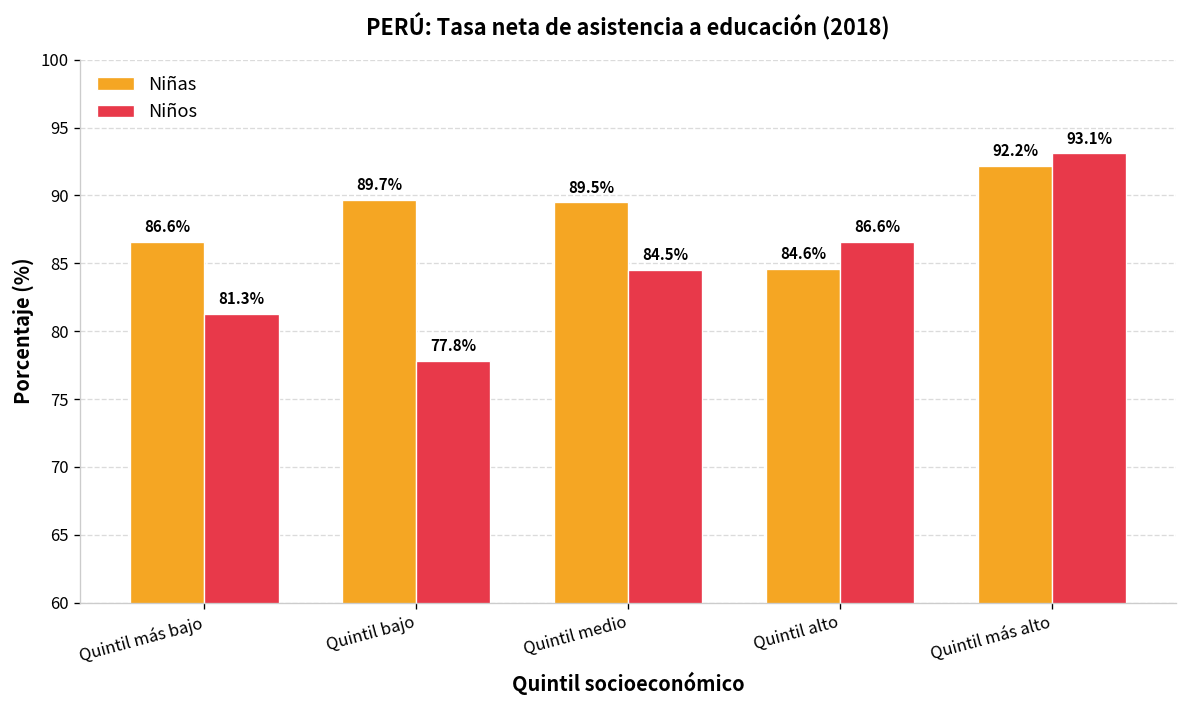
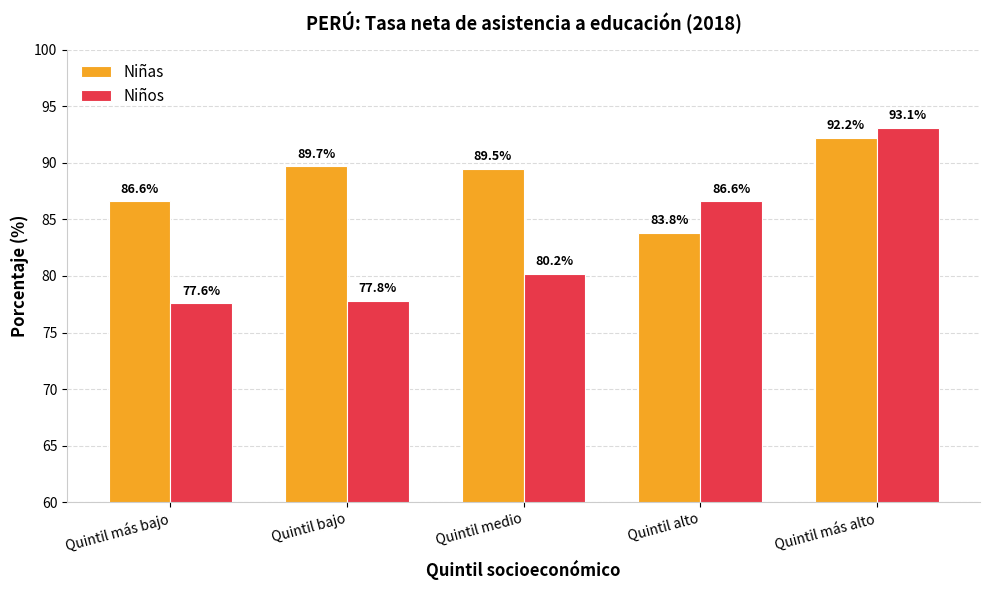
  {
    "Niñas": {
      "Quintil más bajo": "86.6%",
      "Quintil bajo": "89.7%",
      "Quintil medio": "89.5%",
-     "Quintil alto": "84.6%",
+     "Quintil alto": "83.8%",
      "Quintil más alto": "92.2%"
    },
    "Niños": {
-     "Quintil más bajo": "81.3%",
+     "Quintil más bajo": "77.6%",
      "Quintil bajo": "77.8%",
-     "Quintil medio": "84.5%",
+     "Quintil medio": "80.2%",
      "Quintil alto": "86.6%",
      "Quintil más alto": "93.1%"
    }
  }
